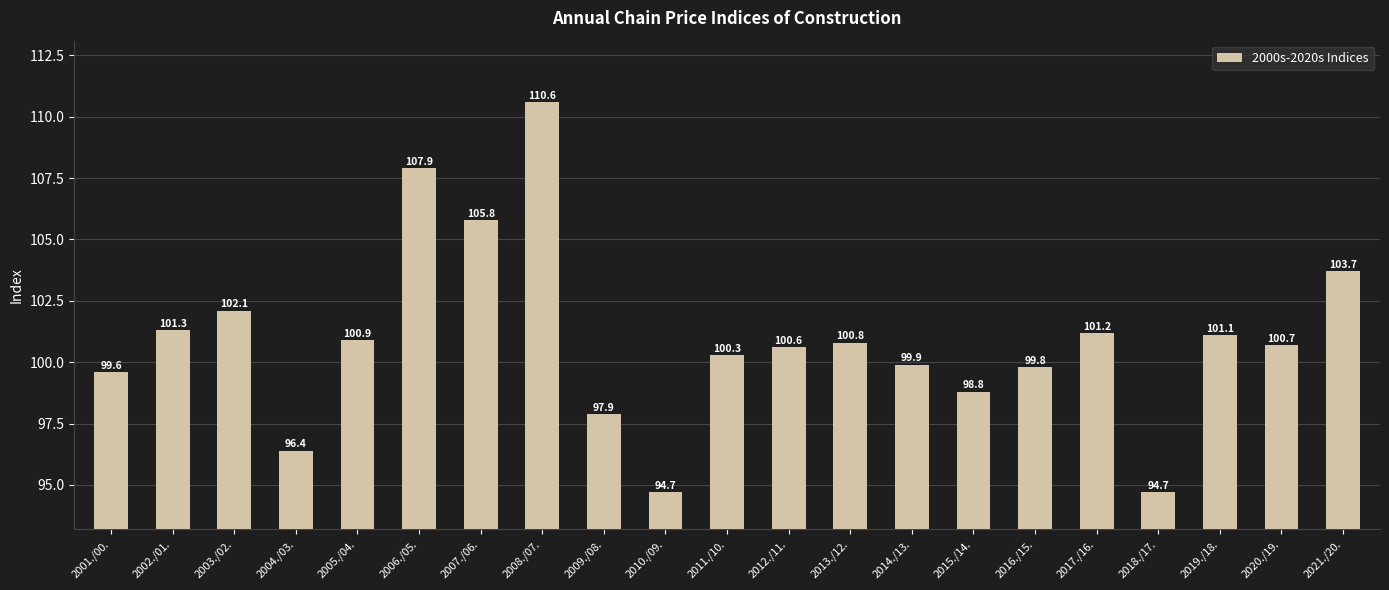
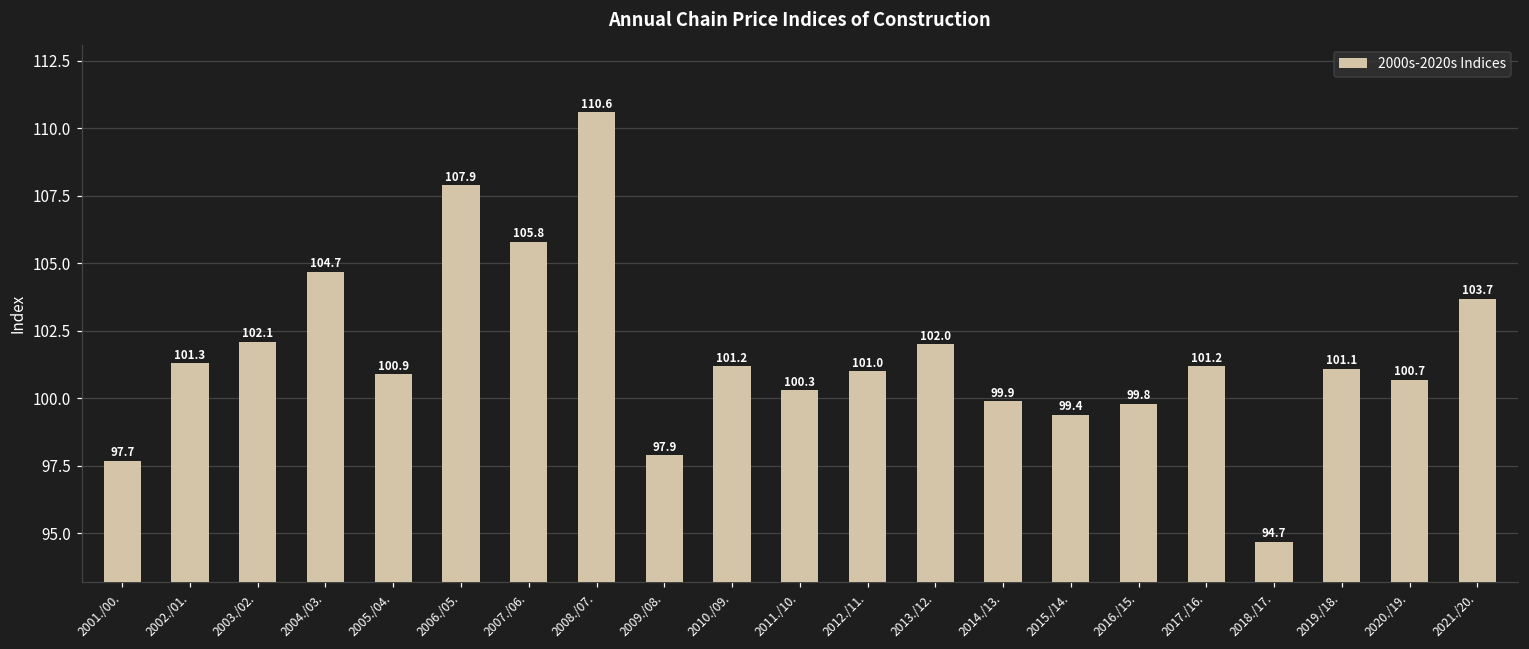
  {
-   "2001./00.": 99.6,
+   "2001./00.": 97.7,
    "2002./01.": 101.3,
    "2003./02.": 102.1,
-   "2004./03.": 96.4,
+   "2004./03.": 104.7,
    "2005./04.": 100.9,
    "2006./05.": 107.9,
    "2007./06.": 105.8,
    "2008./07.": 110.6,
    "2009./08.": 97.9,
-   "2010./09.": 94.7,
+   "2010./09.": 101.2,
    "2011./10.": 100.3,
-   "2012./11.": 100.6,
-   "2013./12.": 100.8,
+   "2012./11.": 101.0,
+   "2013./12.": 102.0,
    "2014./13.": 99.9,
-   "2015./14.": 98.8,
+   "2015./14.": 99.4,
    "2016./15.": 99.8,
    "2017./16.": 101.2,
    "2018./17.": 94.7,
    "2019./18.": 101.1,
    "2020./19.": 100.7,
    "2021./20.": 103.7
  }
